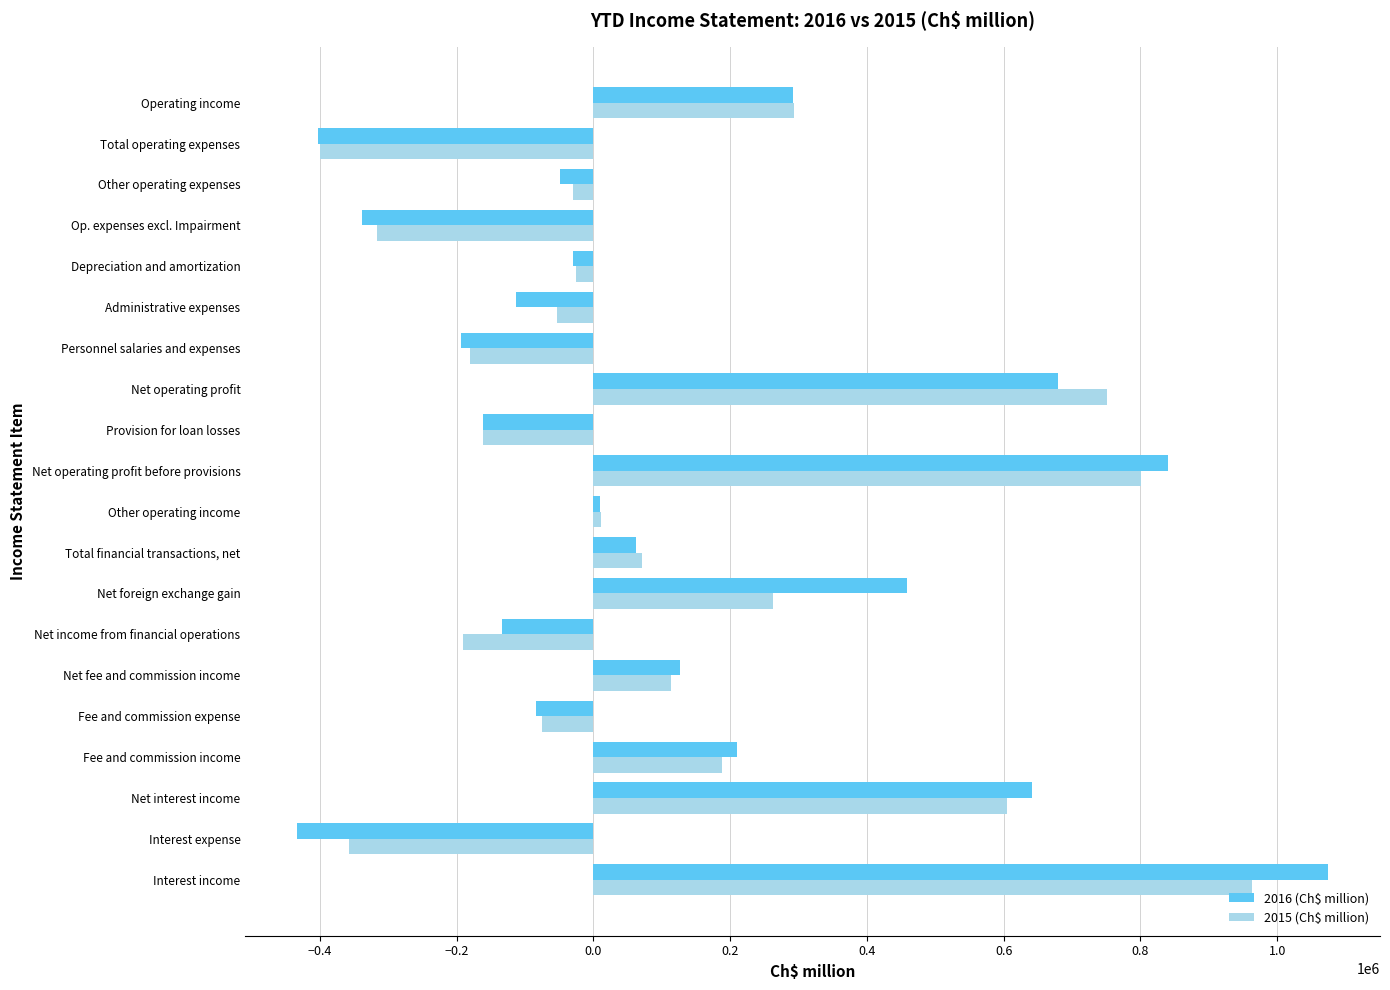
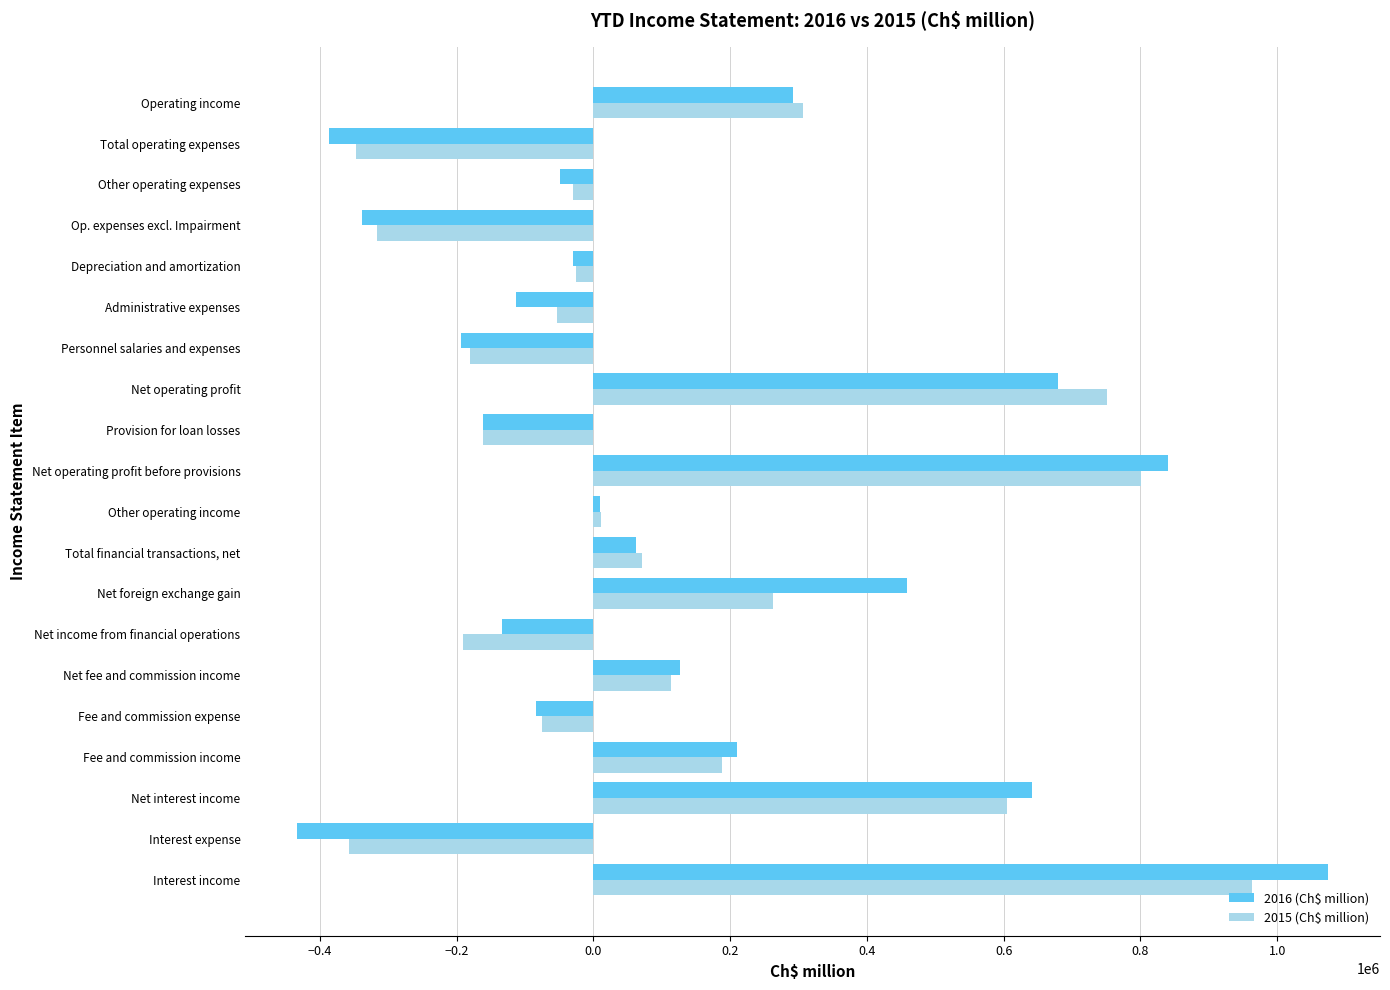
  {
    "2016 (Ch$ million)": {
      "Operating income": 290000,
-     "Total operating expenses": -400000,
+     "Total operating expenses": -390000,
      "Other operating expenses": -50000,
      "Op. expenses excl. Impairment": -340000,
      "Depreciation and amortization": -30000,
      "Administrative expenses": -110000,
      "Personnel salaries and expenses": -190000,
      "Net operating profit": 680000,
      "Provision for loan losses": -160000,
      "Net operating profit before provisions": 840000,
      "Other operating income": 10000,
      "Total financial transactions, net": 60000,
      "Net foreign exchange gain": 460000,
      "Net income from financial operations": -130000,
      "Net fee and commission income": 130000,
      "Fee and commission expense": -80000,
      "Fee and commission income": 210000,
      "Net interest income": 640000,
      "Interest expense": -430000,
      "Interest income": 1070000
    },
    "2015 (Ch$ million)": {
-     "Operating income": 290000,
-     "Total operating expenses": -400000,
+     "Operating income": 310000,
+     "Total operating expenses": -350000,
      "Other operating expenses": -30000,
      "Op. expenses excl. Impairment": -320000,
      "Depreciation and amortization": -20000,
      "Administrative expenses": -50000,
      "Personnel salaries and expenses": -180000,
      "Net operating profit": 750000,
      "Provision for loan losses": -160000,
      "Net operating profit before provisions": 800000,
      "Other operating income": 10000,
      "Total financial transactions, net": 70000,
      "Net foreign exchange gain": 260000,
      "Net income from financial operations": -190000,
      "Net fee and commission income": 110000,
      "Fee and commission expense": -70000,
      "Fee and commission income": 190000,
      "Net interest income": 610000,
      "Interest expense": -360000,
      "Interest income": 960000
    }
  }
